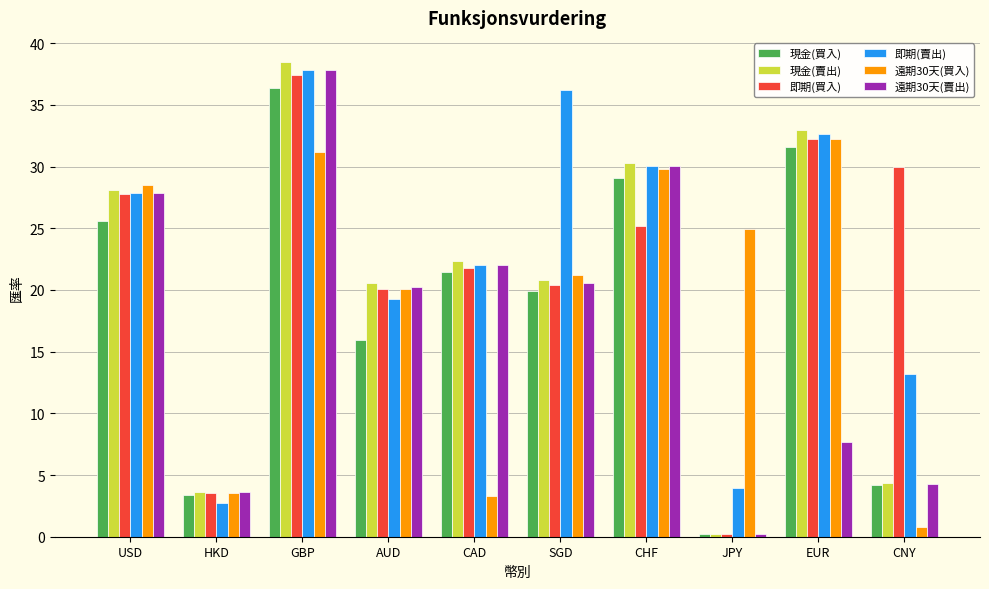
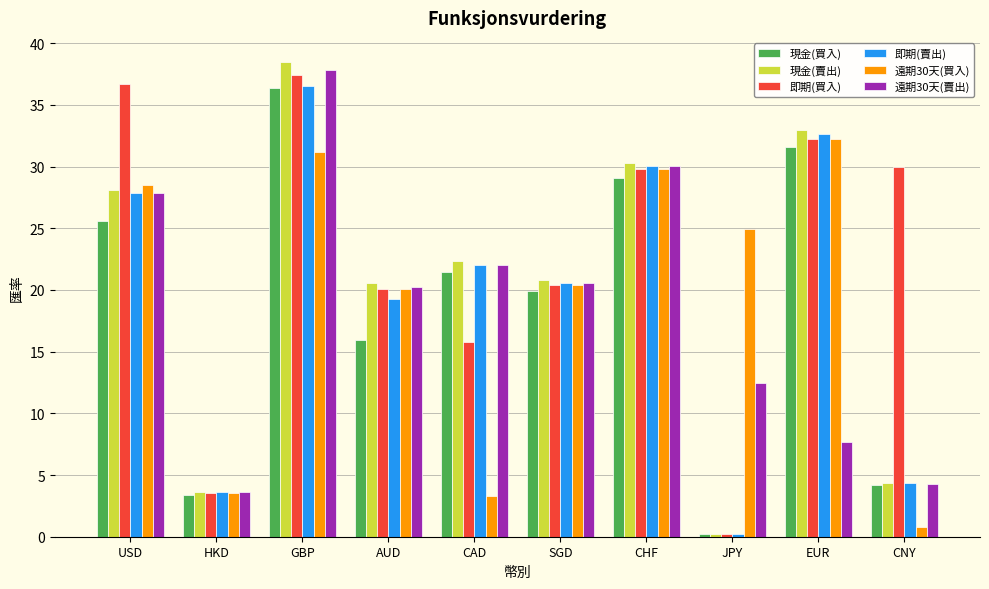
  {
    "現金(買入)": {
      "USD": 25.6,
      "HKD": 3.4,
      "GBP": 36.4,
      "AUD": 16.0,
      "CAD": 21.4,
      "SGD": 19.9,
      "CHF": 29.1,
      "JPY": 0.2,
      "EUR": 31.6,
      "CNY": 4.2
    },
    "現金(賣出)": {
      "USD": 28.1,
      "HKD": 3.6,
      "GBP": 38.5,
      "AUD": 20.6,
      "CAD": 22.3,
      "SGD": 20.8,
      "CHF": 30.3,
      "JPY": 0.3,
      "EUR": 33.0,
      "CNY": 4.4
    },
    "即期(買入)": {
-     "USD": 27.7,
+     "USD": 36.7,
      "HKD": 3.5,
      "GBP": 37.4,
      "AUD": 20.1,
-     "CAD": 21.8,
+     "CAD": 15.8,
      "SGD": 20.4,
-     "CHF": 25.2,
+     "CHF": 29.8,
      "JPY": 0.2,
      "EUR": 32.2,
      "CNY": 29.9
    },
    "即期(賣出)": {
      "USD": 27.8,
-     "HKD": 2.7,
-     "GBP": 37.8,
+     "HKD": 3.6,
+     "GBP": 36.5,
      "AUD": 19.3,
      "CAD": 22.0,
-     "SGD": 36.2,
+     "SGD": 20.6,
      "CHF": 30.0,
-     "JPY": 4.0,
+     "JPY": 0.3,
      "EUR": 32.6,
-     "CNY": 13.2
+     "CNY": 4.3
    },
    "遠期30天(買入)": {
      "USD": 28.5,
      "HKD": 3.5,
      "GBP": 31.2,
      "AUD": 20.1,
      "CAD": 3.3,
-     "SGD": 21.2,
+     "SGD": 20.4,
      "CHF": 29.8,
      "JPY": 24.9,
      "EUR": 32.2,
      "CNY": 0.8
    },
    "遠期30天(賣出)": {
      "USD": 27.8,
      "HKD": 3.6,
      "GBP": 37.8,
      "AUD": 20.3,
      "CAD": 22.0,
      "SGD": 20.6,
      "CHF": 30.1,
-     "JPY": 0.3,
+     "JPY": 12.5,
      "EUR": 7.6,
      "CNY": 4.3
    }
  }
